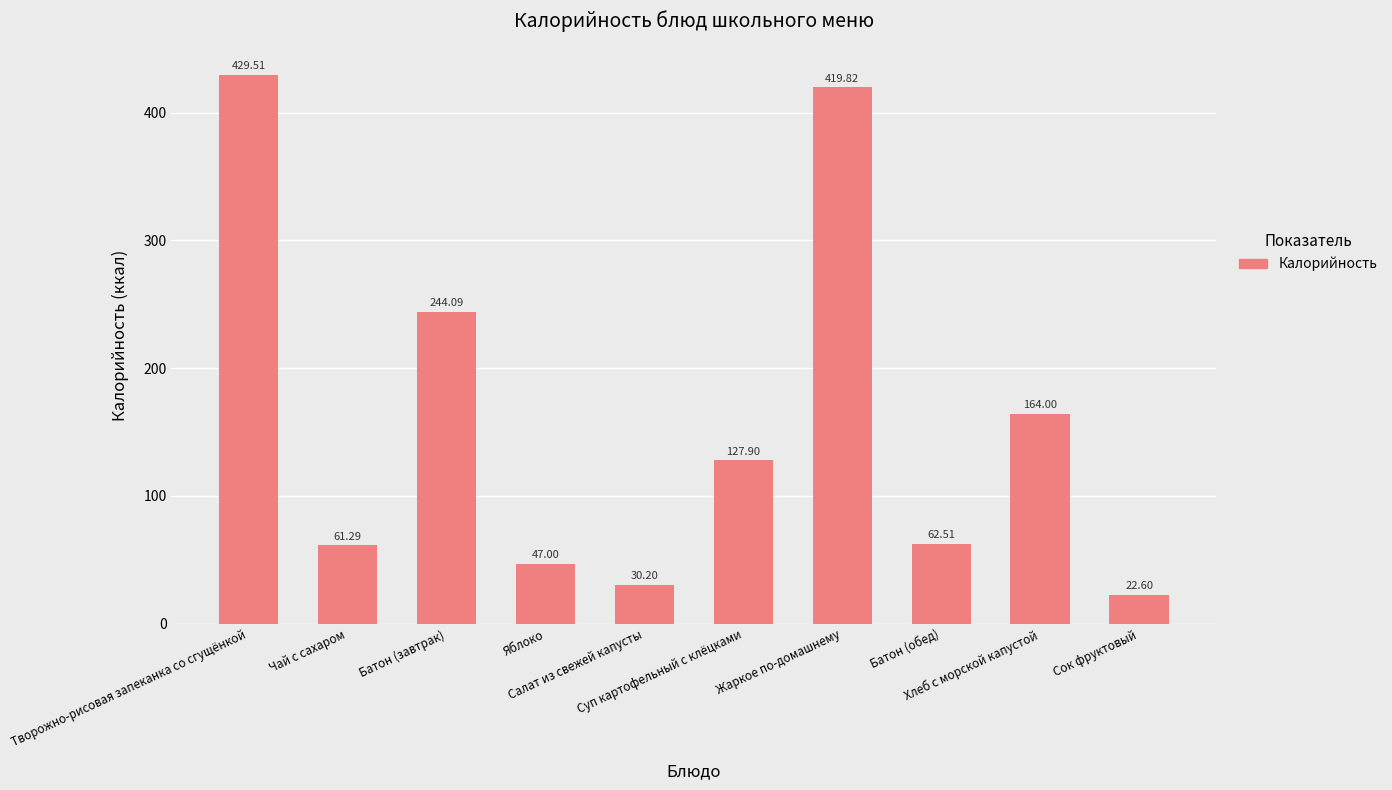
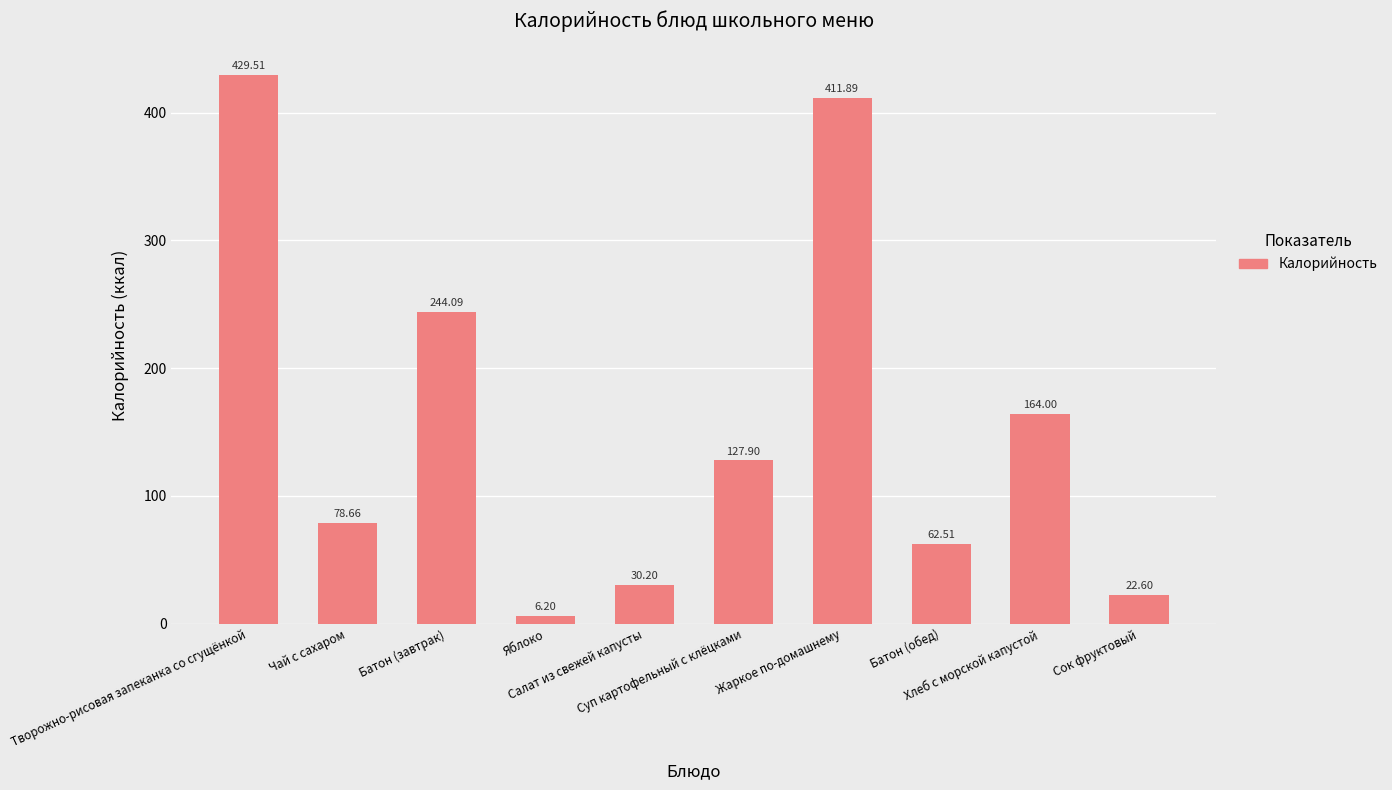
  {
    "Творожно-рисовая запеканка со сгущёнкой": 429.51,
-   "Чай с сахаром": 61.29,
+   "Чай с сахаром": 78.66,
    "Батон (завтрак)": 244.09,
-   "Яблоко": 47.00,
+   "Яблоко": 6.20,
    "Салат из свежей капусты": 30.20,
    "Суп картофельный с клёцками": 127.90,
-   "Жаркое по-домашнему": 419.82,
+   "Жаркое по-домашнему": 411.89,
    "Батон (обед)": 62.51,
    "Хлеб с морской капустой": 164.00,
    "Сок фруктовый": 22.60
  }
